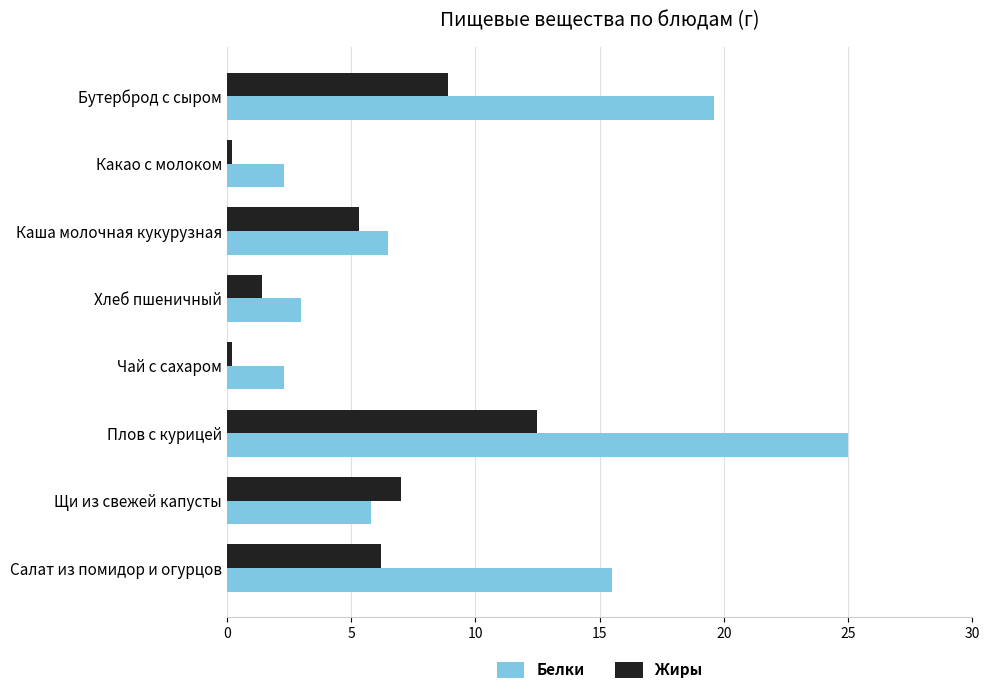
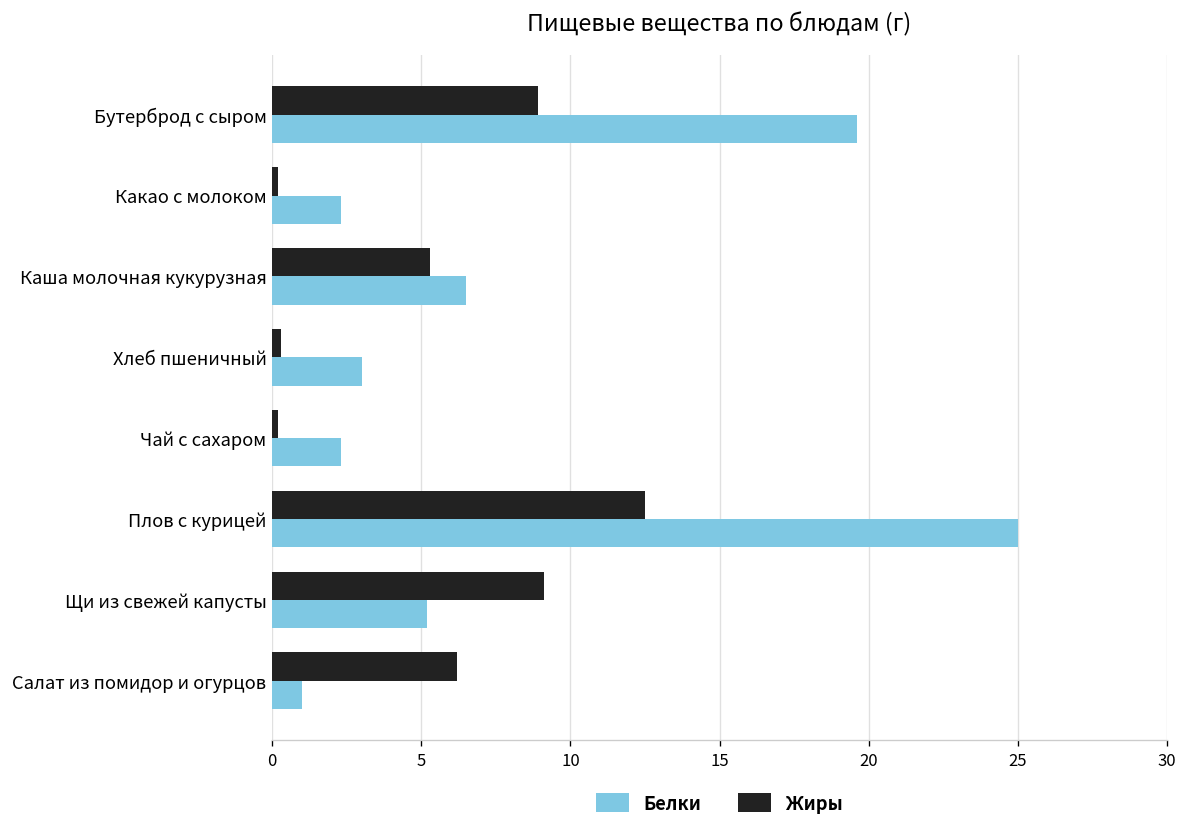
  {
    "Белки": {
      "Бутерброд с сыром": 19.6,
      "Какао с молоком": 2.3,
      "Каша молочная кукурузная": 6.5,
      "Хлеб пшеничный": 3.0,
      "Чай с сахаром": 2.3,
      "Плов с курицей": 25.0,
-     "Щи из свежей капусты": 5.8,
-     "Салат из помидор и огурцов": 15.5
+     "Щи из свежей капусты": 5.2,
+     "Салат из помидор и огурцов": 1.0
    },
    "Жиры": {
      "Бутерброд с сыром": 8.9,
      "Какао с молоком": 0.2,
      "Каша молочная кукурузная": 5.3,
-     "Хлеб пшеничный": 1.4,
+     "Хлеб пшеничный": 0.3,
      "Чай с сахаром": 0.2,
      "Плов с курицей": 12.5,
-     "Щи из свежей капусты": 7.0,
+     "Щи из свежей капусты": 9.1,
      "Салат из помидор и огурцов": 6.2
    }
  }
